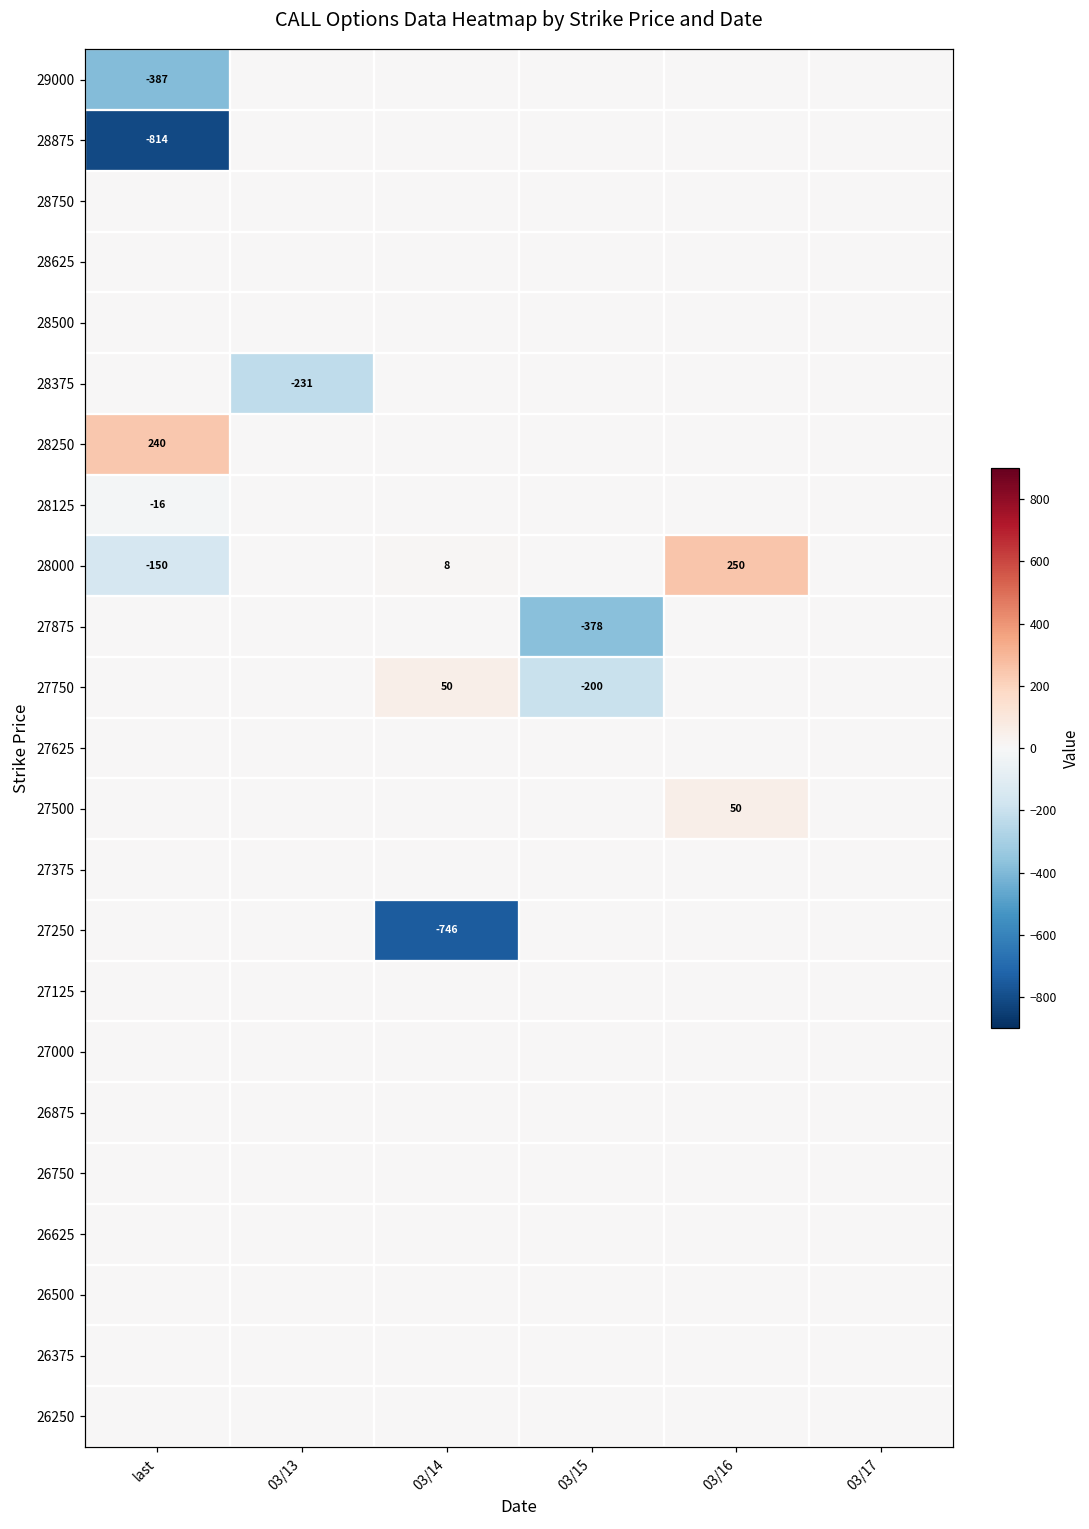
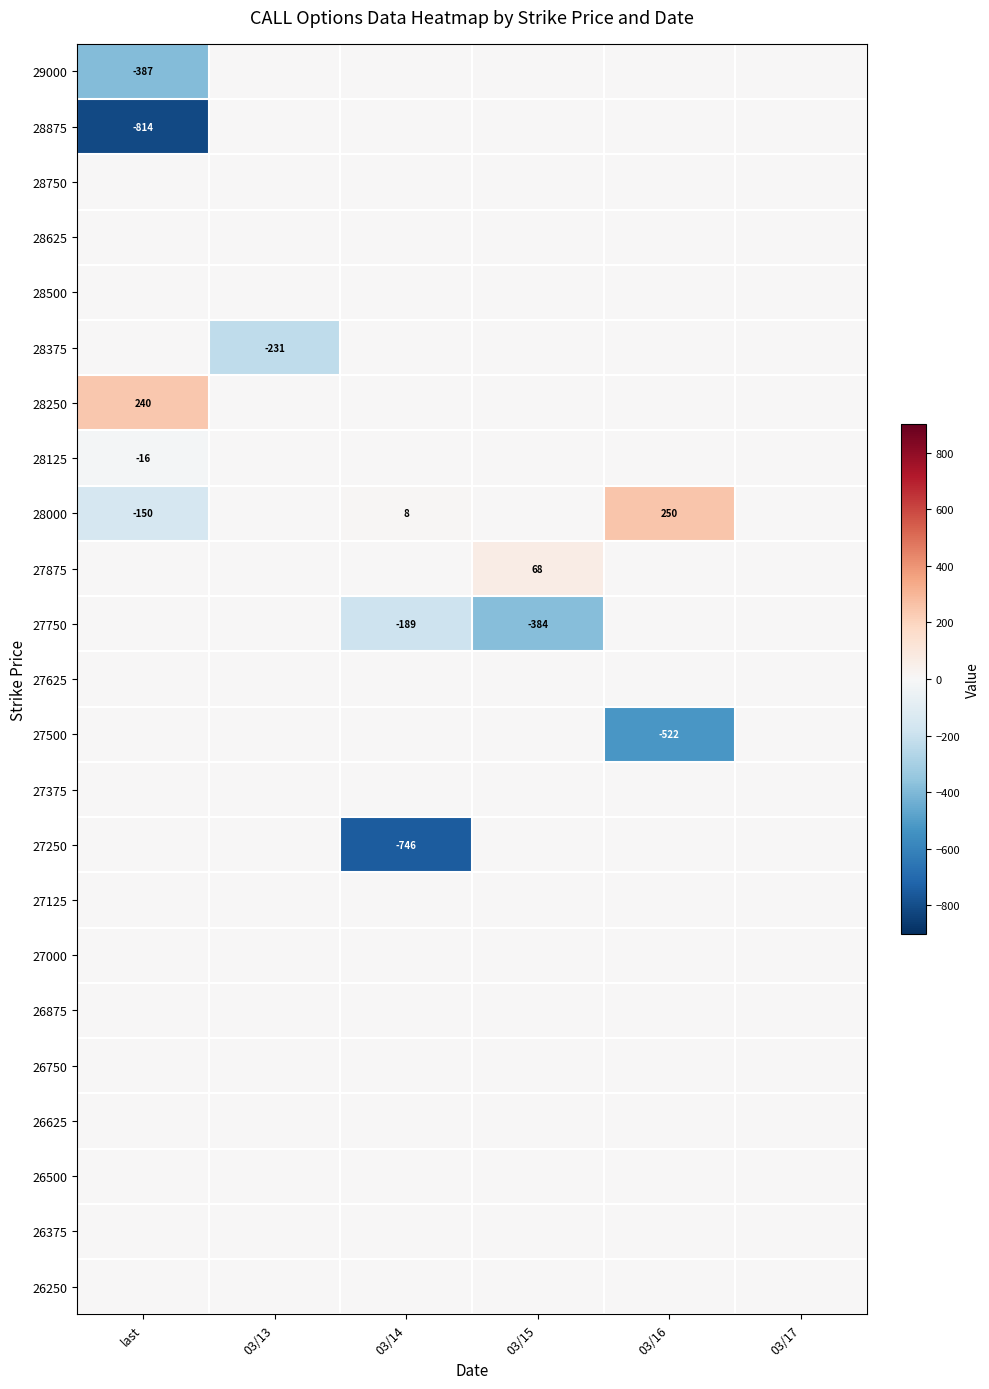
  {
    "29000": {
      "last": -387
    },
    "28875": {
      "last": -814
    },
    "28375": {
      "03/13": -231
    },
    "28250": {
      "last": 240
    },
    "28125": {
      "last": -16
    },
    "28000": {
      "last": -150,
      "03/14": 8,
      "03/16": 250
    },
    "27875": {
-     "03/15": -378
+     "03/15": 68
    },
    "27750": {
-     "03/14": 50,
-     "03/15": -200
+     "03/14": -189,
+     "03/15": -384
    },
    "27500": {
-     "03/16": 50
+     "03/16": -522
    },
    "27250": {
      "03/14": -746
    }
  }
